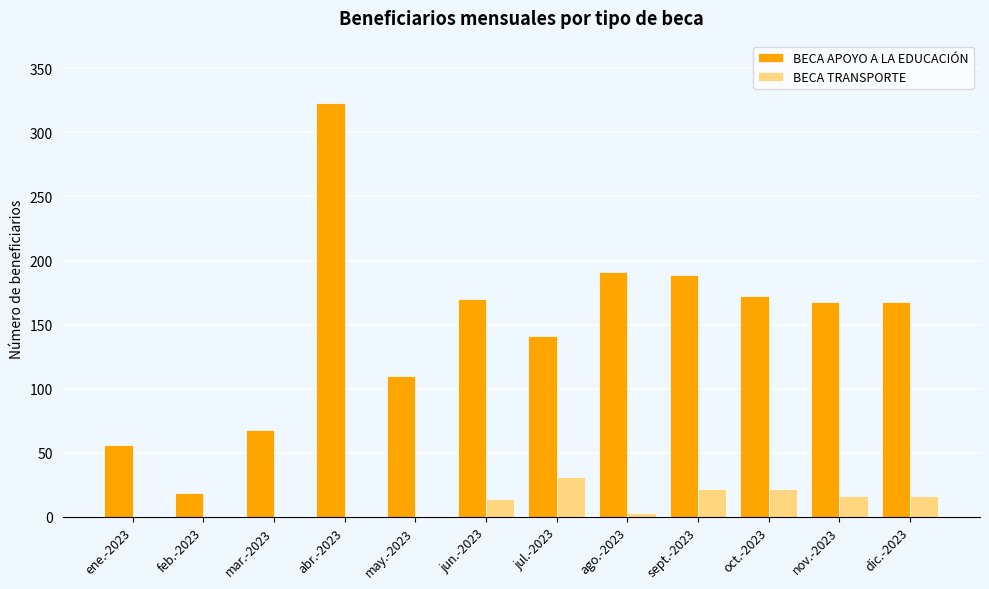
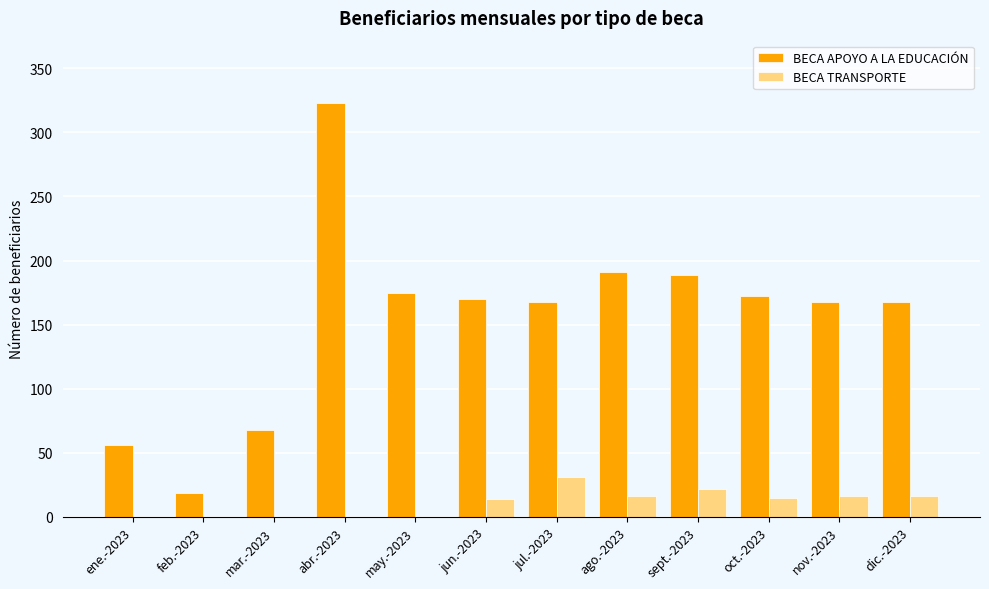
  {
    "BECA APOYO A LA EDUCACIÓN": {
      "ene.-2023": 56,
      "feb.-2023": 19,
      "mar.-2023": 68,
      "abr.-2023": 323,
-     "may.-2023": 110,
+     "may.-2023": 175,
      "jun.-2023": 170,
-     "jul.-2023": 141,
+     "jul.-2023": 168,
      "ago.-2023": 191,
      "sept.-2023": 189,
      "oct.-2023": 172,
      "nov.-2023": 168,
      "dic.-2023": 168
    },
    "BECA TRANSPORTE": {
      "ene.-2023": 0,
      "feb.-2023": 0,
      "mar.-2023": 0,
      "abr.-2023": 0,
      "may.-2023": 0,
      "jun.-2023": 14,
      "jul.-2023": 31,
-     "ago.-2023": 3,
+     "ago.-2023": 16,
      "sept.-2023": 22,
-     "oct.-2023": 22,
+     "oct.-2023": 15,
      "nov.-2023": 16,
      "dic.-2023": 16
    }
  }
